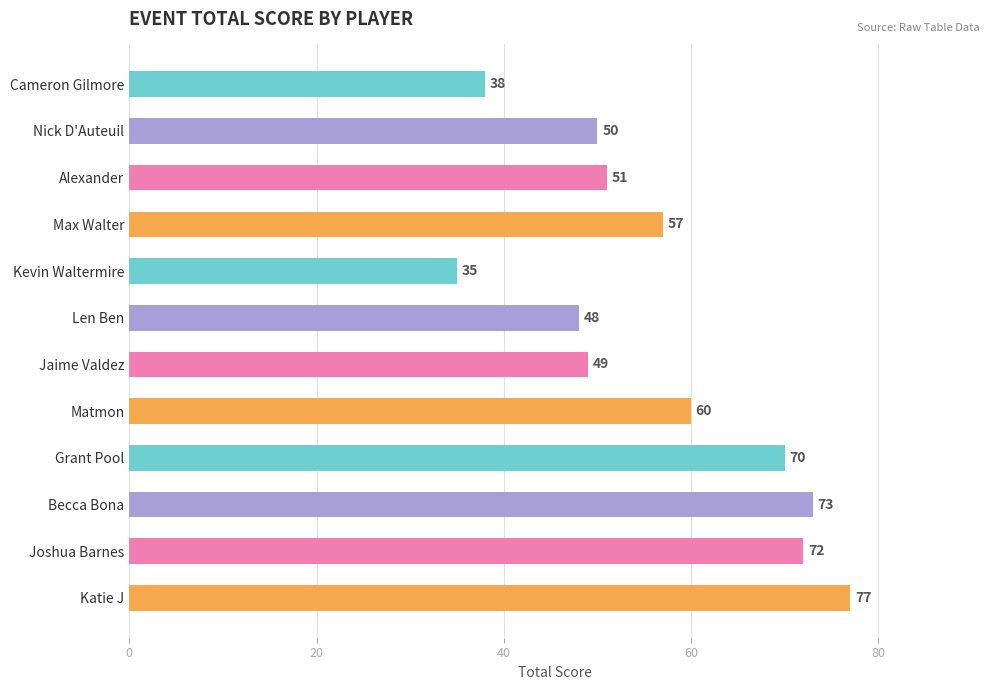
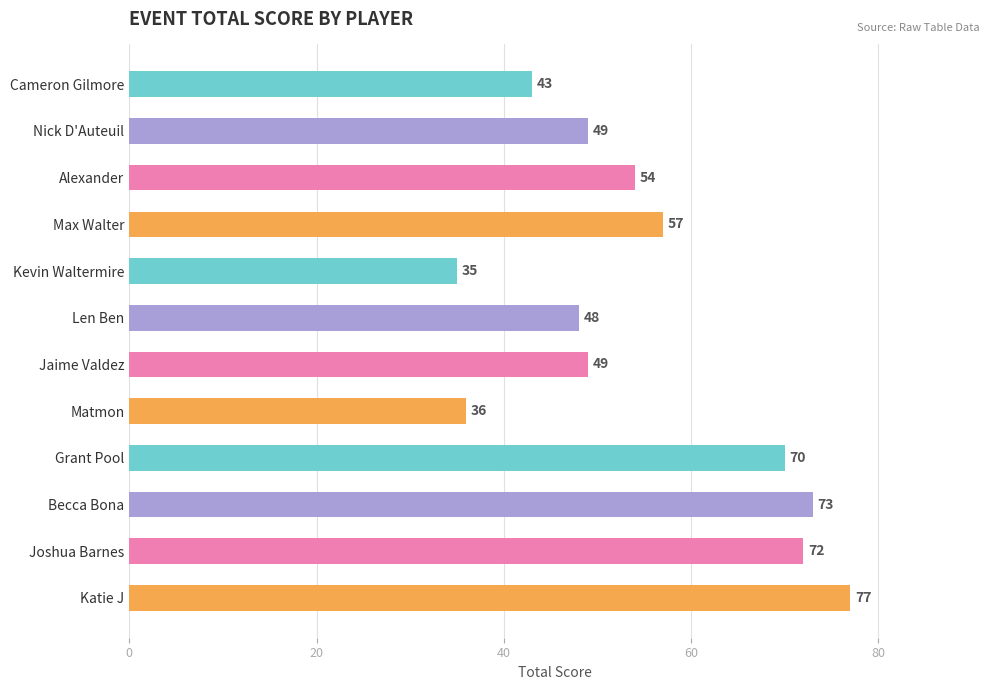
  {
-   "Cameron Gilmore": 38,
-   "Nick D'Auteuil": 50,
-   "Alexander": 51,
+   "Cameron Gilmore": 43,
+   "Nick D'Auteuil": 49,
+   "Alexander": 54,
    "Max Walter": 57,
    "Kevin Waltermire": 35,
    "Len Ben": 48,
    "Jaime Valdez": 49,
-   "Matmon": 60,
+   "Matmon": 36,
    "Grant Pool": 70,
    "Becca Bona": 73,
    "Joshua Barnes": 72,
    "Katie J": 77
  }
